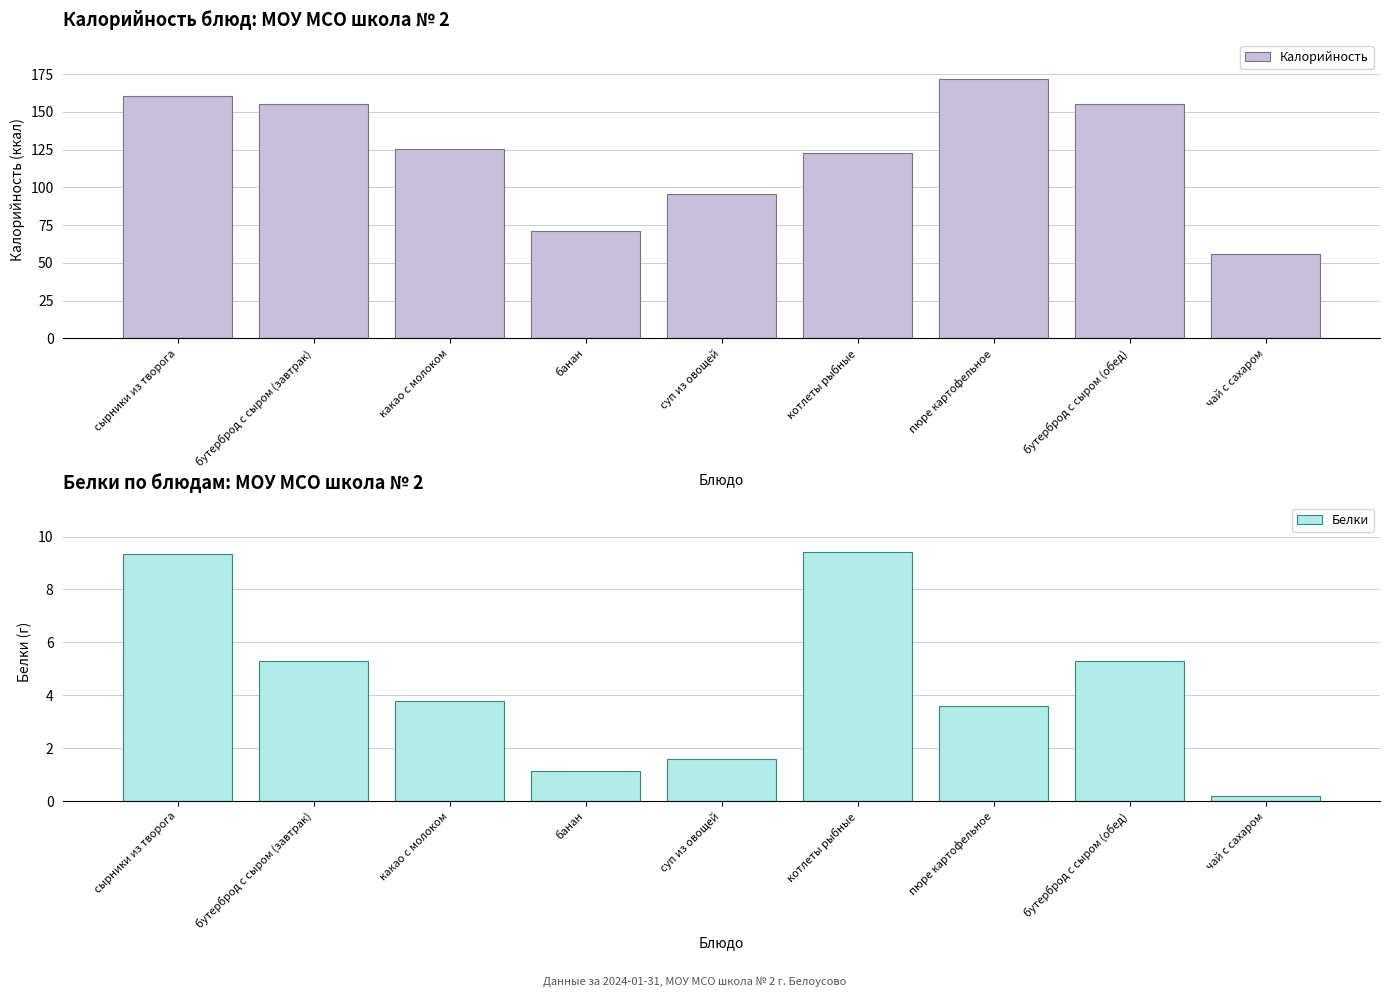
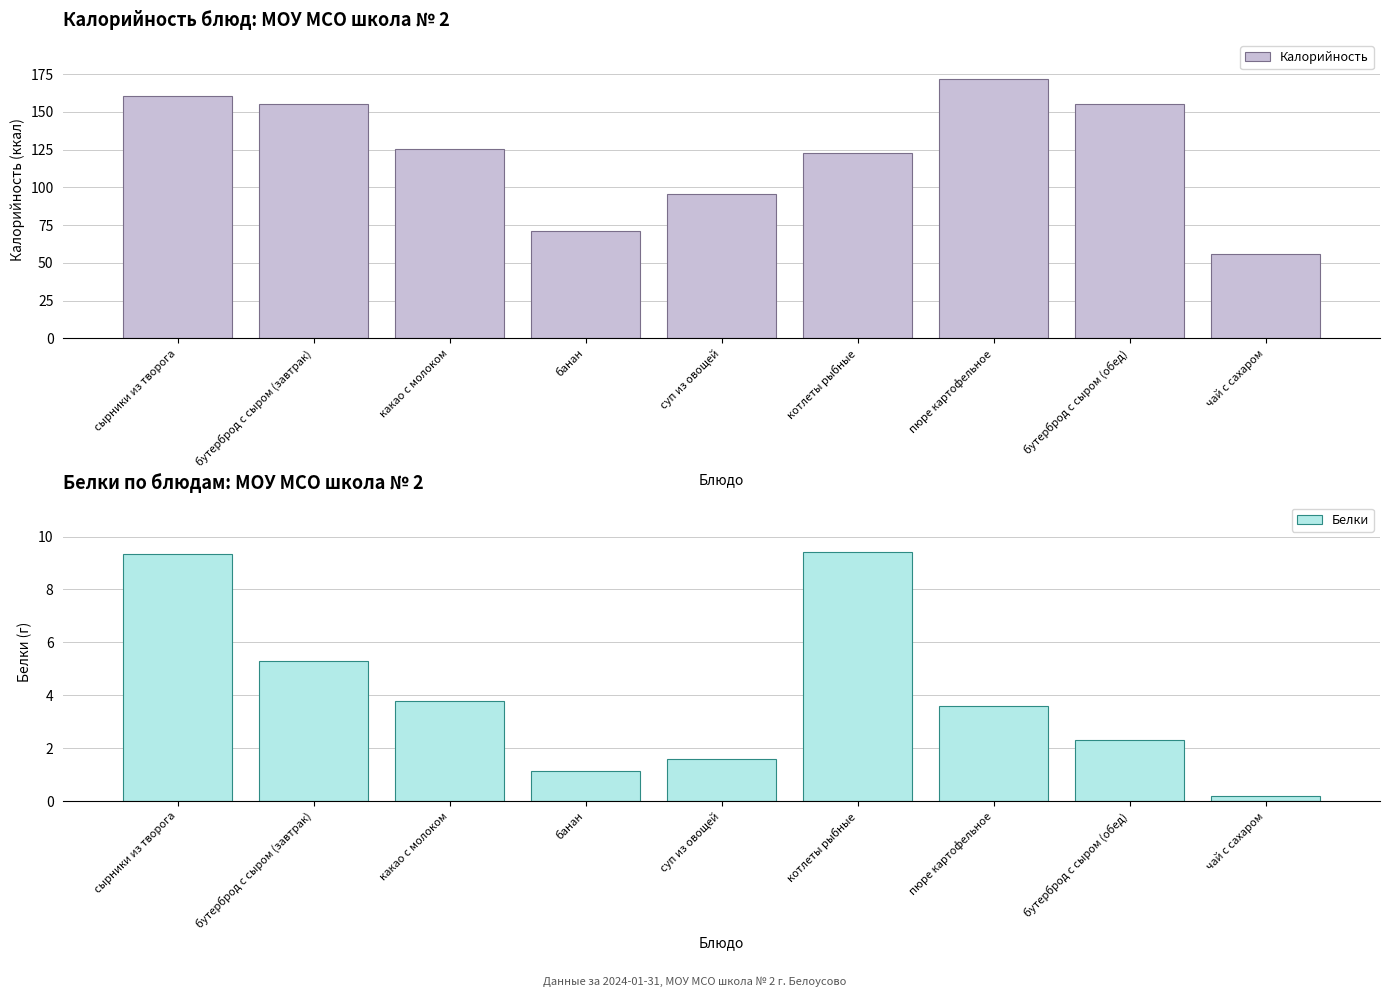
  {
    "Калорийность блюд: МОУ МСО школа № 2": {
      "сырники из творога": 161,
      "бутерброд с сыром (завтрак)": 155,
      "какао с молоком": 125,
      "банан": 71,
      "суп из овощей": 95,
      "котлеты рыбные": 123,
      "пюре картофельное": 172,
      "бутерброд с сыром (обед)": 155,
      "чай с сахаром": 56
    },
    "Белки по блюдам: МОУ МСО школа № 2": {
      "сырники из творога": 9.3,
      "бутерброд с сыром (завтрак)": 5.3,
      "какао с молоком": 3.8,
      "банан": 1.1,
      "суп из овощей": 1.6,
      "котлеты рыбные": 9.4,
      "пюре картофельное": 3.6,
-     "бутерброд с сыром (обед)": 5.3,
+     "бутерброд с сыром (обед)": 2.3,
      "чай с сахаром": 0.2
    }
  }
